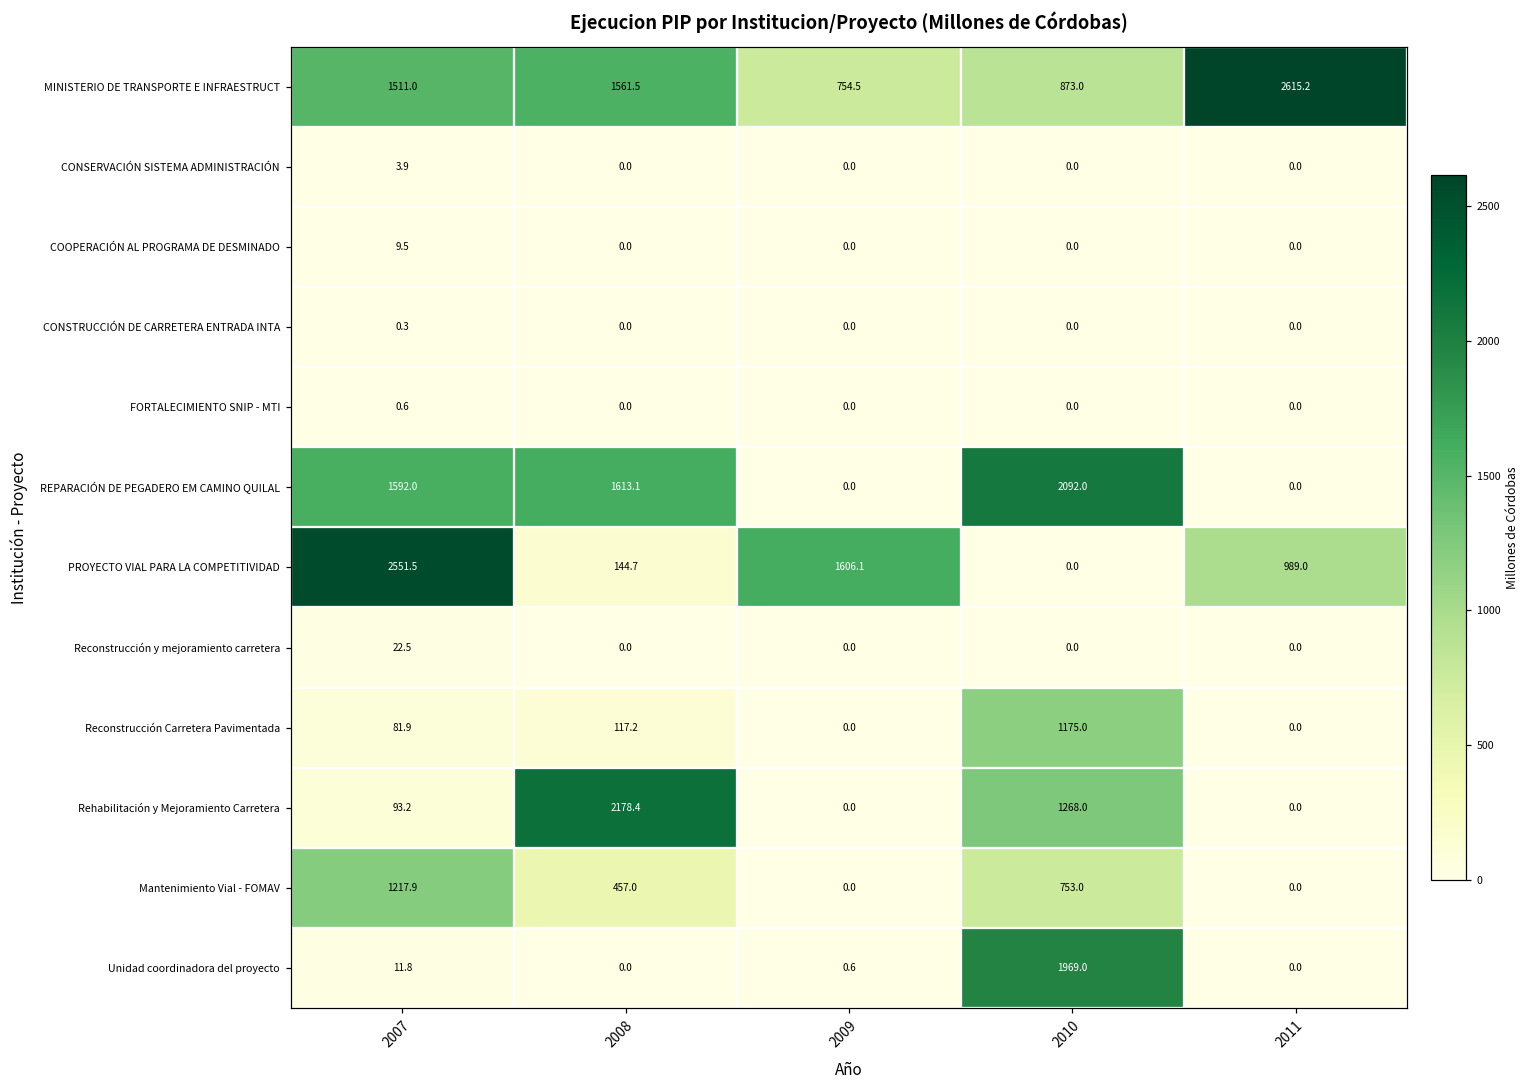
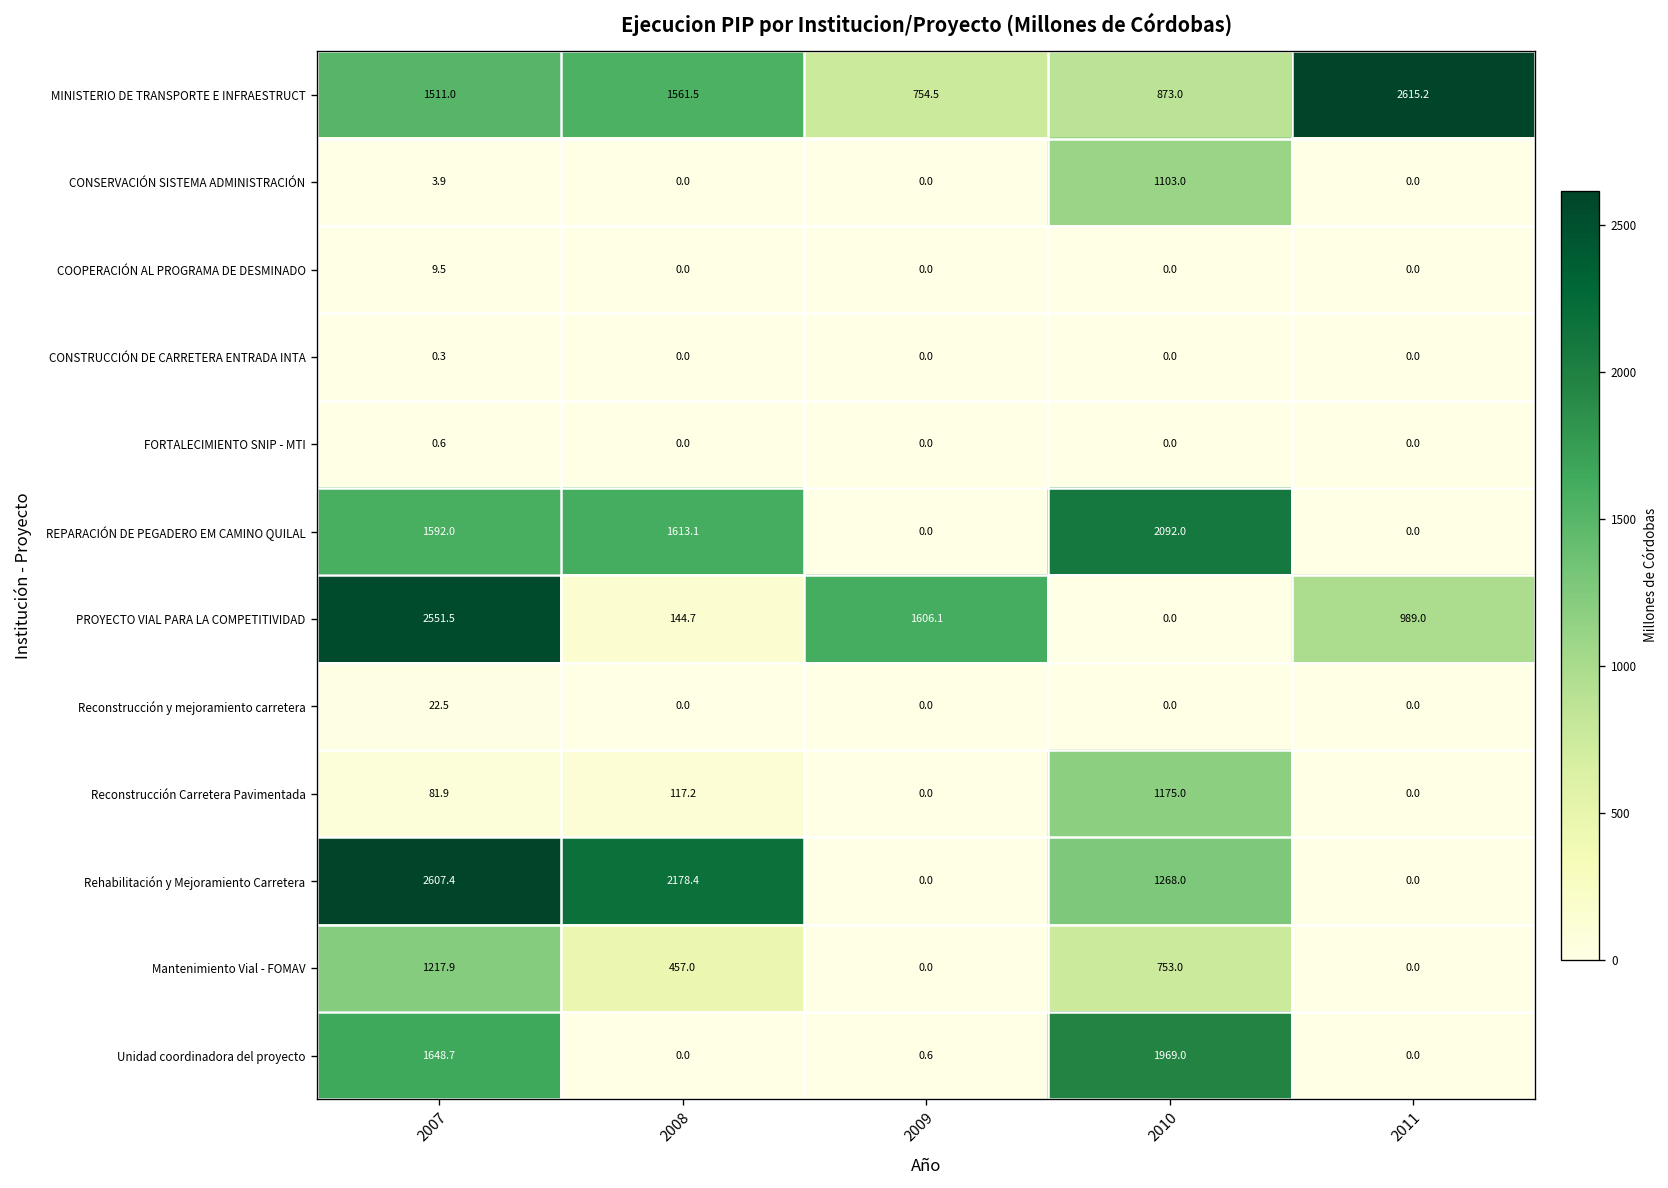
  {
    "MINISTERIO DE TRANSPORTE E INFRAESTRUCT": {
      "2007": 1511.0,
      "2008": 1561.5,
      "2009": 754.5,
      "2010": 873.0,
      "2011": 2615.2
    },
    "CONSERVACIÓN SISTEMA ADMINISTRACIÓN": {
      "2007": 3.9,
      "2008": 0.0,
      "2009": 0.0,
-     "2010": 0.0,
+     "2010": 1103.0,
      "2011": 0.0
    },
    "COOPERACIÓN AL PROGRAMA DE DESMINADO": {
      "2007": 9.5,
      "2008": 0.0,
      "2009": 0.0,
      "2010": 0.0,
      "2011": 0.0
    },
    "CONSTRUCCIÓN DE CARRETERA ENTRADA INTA": {
      "2007": 0.3,
      "2008": 0.0,
      "2009": 0.0,
      "2010": 0.0,
      "2011": 0.0
    },
    "FORTALECIMIENTO SNIP - MTI": {
      "2007": 0.6,
      "2008": 0.0,
      "2009": 0.0,
      "2010": 0.0,
      "2011": 0.0
    },
    "REPARACIÓN DE PEGADERO EM CAMINO QUILAL": {
      "2007": 1592.0,
      "2008": 1613.1,
      "2009": 0.0,
      "2010": 2092.0,
      "2011": 0.0
    },
    "PROYECTO VIAL PARA LA COMPETITIVIDAD": {
      "2007": 2551.5,
      "2008": 144.7,
      "2009": 1606.1,
      "2010": 0.0,
      "2011": 989.0
    },
    "Reconstrucción y mejoramiento carretera": {
      "2007": 22.5,
      "2008": 0.0,
      "2009": 0.0,
      "2010": 0.0,
      "2011": 0.0
    },
    "Reconstrucción Carretera Pavimentada": {
      "2007": 81.9,
      "2008": 117.2,
      "2009": 0.0,
      "2010": 1175.0,
      "2011": 0.0
    },
    "Rehabilitación y Mejoramiento Carretera": {
-     "2007": 93.2,
+     "2007": 2607.4,
      "2008": 2178.4,
      "2009": 0.0,
      "2010": 1268.0,
      "2011": 0.0
    },
    "Mantenimiento Vial - FOMAV": {
      "2007": 1217.9,
      "2008": 457.0,
      "2009": 0.0,
      "2010": 753.0,
      "2011": 0.0
    },
    "Unidad coordinadora del proyecto": {
-     "2007": 11.8,
+     "2007": 1648.7,
      "2008": 0.0,
      "2009": 0.6,
      "2010": 1969.0,
      "2011": 0.0
    }
  }
